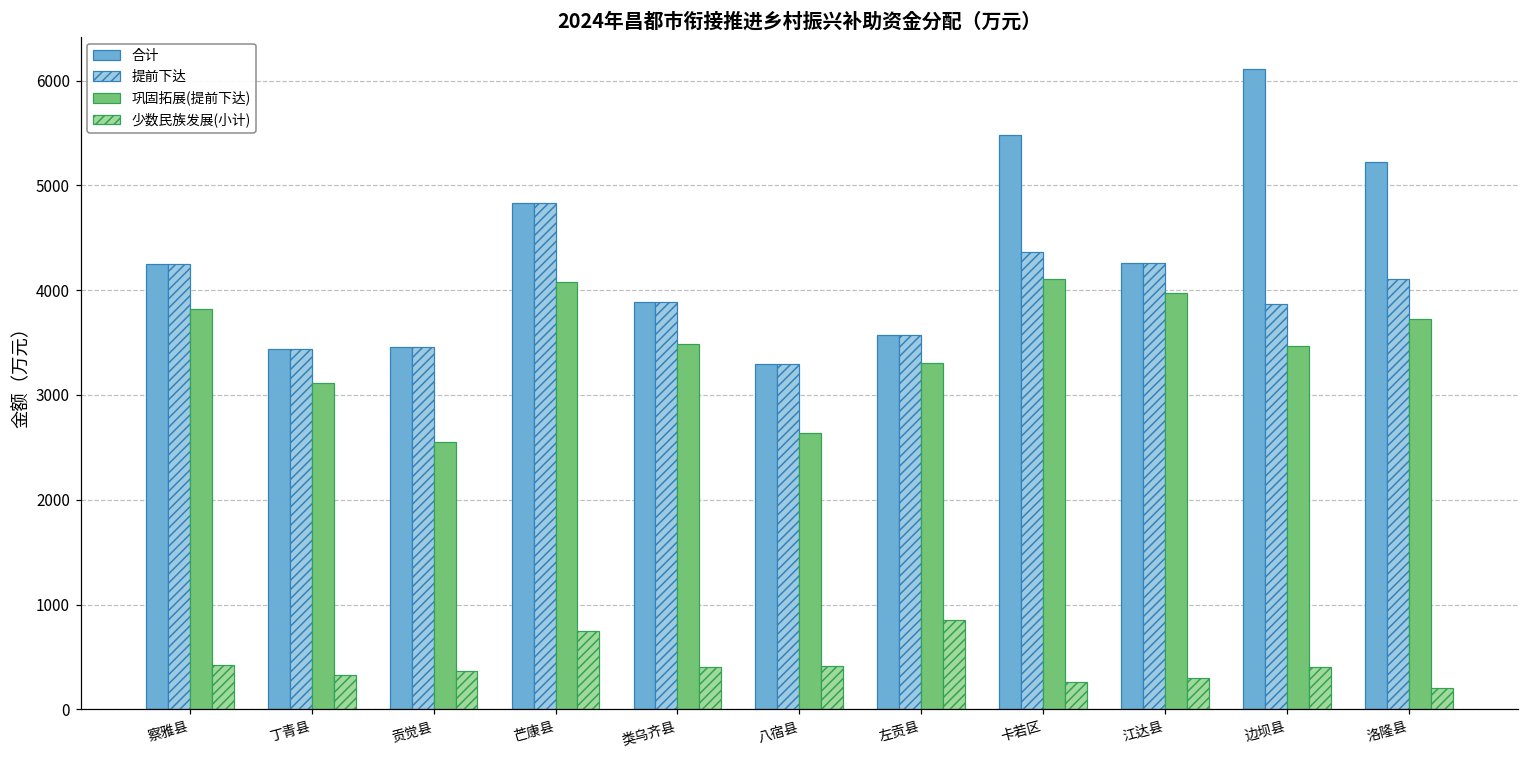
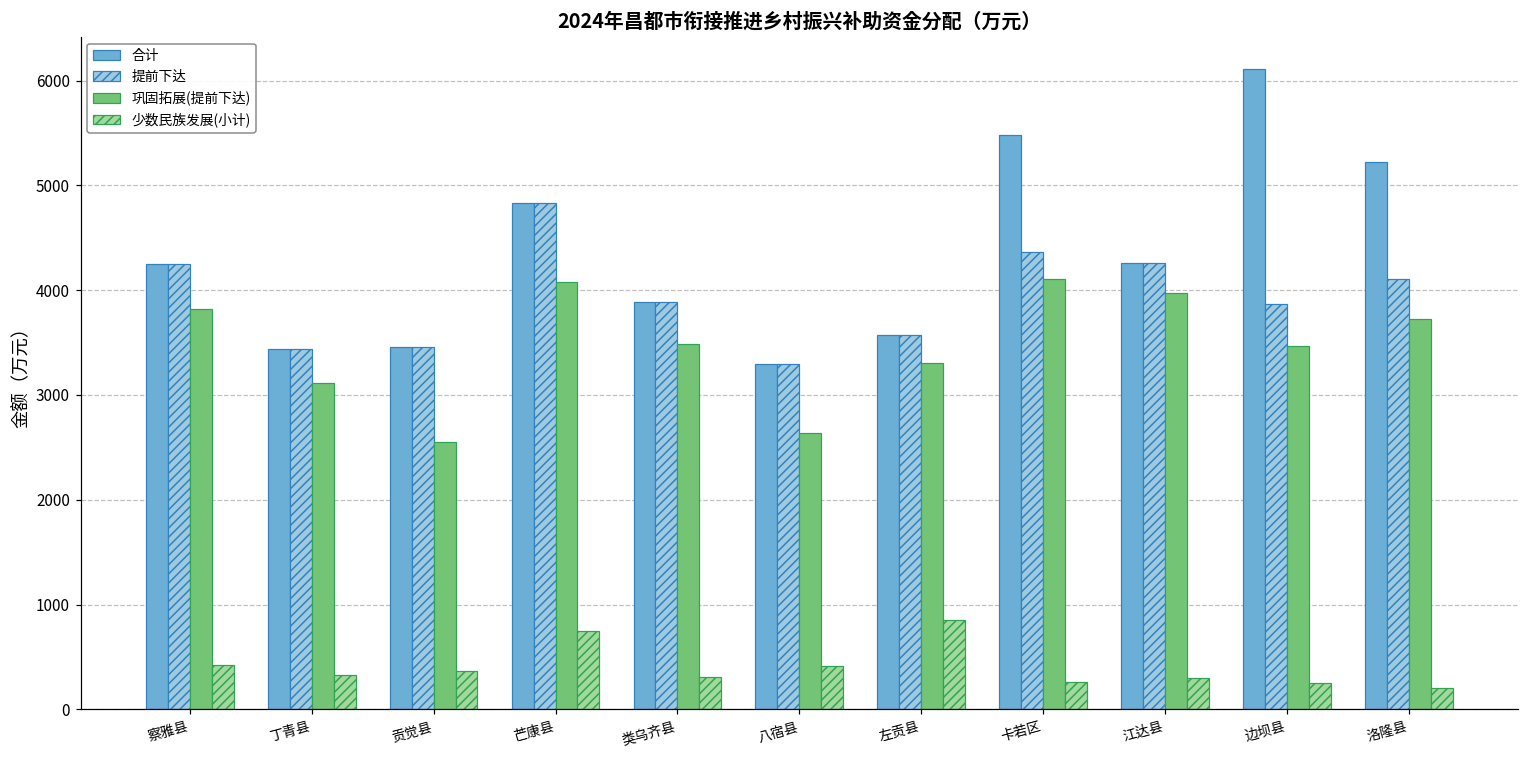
  {
    "巩固拓展(提前下达)": {
      "察雅县": 3800,
      "丁青县": 3100,
      "贡觉县": 2600,
      "芒康县": 4100,
      "类乌齐县": 3500,
      "八宿县": 2600,
      "左贡县": 3300,
      "卡若区": 4100,
      "江达县": 4000,
      "边坝县": 3500,
      "洛隆县": 3700
    },
    "少数民族发展(小计)": {
      "察雅县": 400,
      "丁青县": 300,
      "贡觉县": 400,
      "芒康县": 700,
-     "类乌齐县": 400,
+     "类乌齐县": 300,
      "八宿县": 400,
      "左贡县": 900,
      "卡若区": 300,
      "江达县": 300,
-     "边坝县": 400,
+     "边坝县": 300,
      "洛隆县": 200
    }
  }
